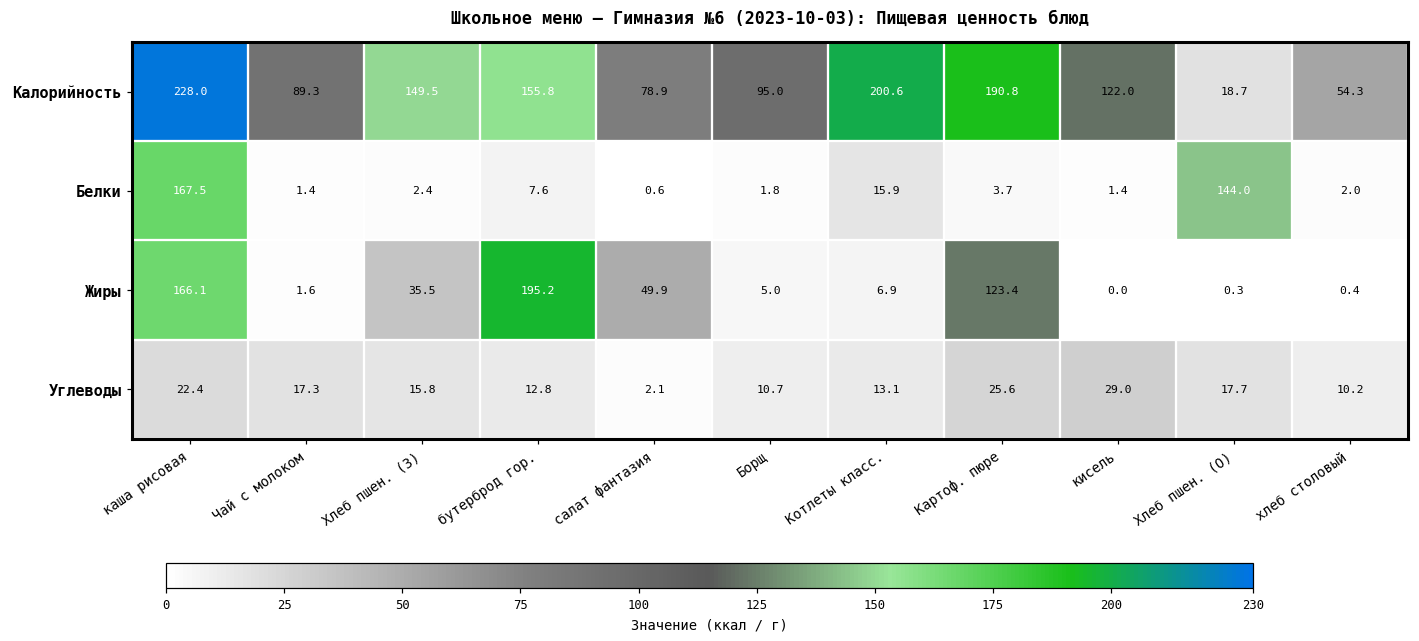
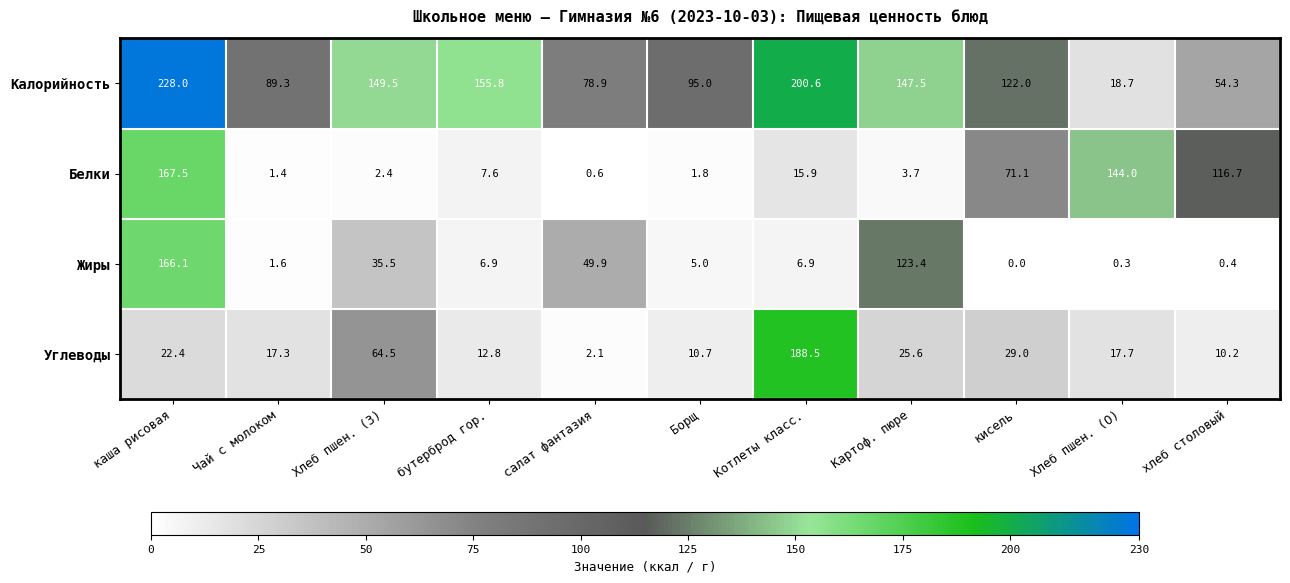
  {
    "Калорийность": {
      "каша рисовая": 228.0,
      "Чай с молоком": 89.3,
      "Хлеб пшен. (З)": 149.5,
      "бутерброд гор.": 155.8,
      "салат фантазия": 78.9,
      "Борщ": 95.0,
      "Котлеты класс.": 200.6,
-     "Картоф. пюре": 190.8,
+     "Картоф. пюре": 147.5,
      "кисель": 122.0,
      "Хлеб пшен. (О)": 18.7,
      "хлеб столовый": 54.3
    },
    "Белки": {
      "каша рисовая": 167.5,
      "Чай с молоком": 1.4,
      "Хлеб пшен. (З)": 2.4,
      "бутерброд гор.": 7.6,
      "салат фантазия": 0.6,
      "Борщ": 1.8,
      "Котлеты класс.": 15.9,
      "Картоф. пюре": 3.7,
-     "кисель": 1.4,
+     "кисель": 71.1,
      "Хлеб пшен. (О)": 144.0,
-     "хлеб столовый": 2.0
+     "хлеб столовый": 116.7
    },
    "Жиры": {
      "каша рисовая": 166.1,
      "Чай с молоком": 1.6,
      "Хлеб пшен. (З)": 35.5,
-     "бутерброд гор.": 195.2,
+     "бутерброд гор.": 6.9,
      "салат фантазия": 49.9,
      "Борщ": 5.0,
      "Котлеты класс.": 6.9,
      "Картоф. пюре": 123.4,
      "кисель": 0.0,
      "Хлеб пшен. (О)": 0.3,
      "хлеб столовый": 0.4
    },
    "Углеводы": {
      "каша рисовая": 22.4,
      "Чай с молоком": 17.3,
-     "Хлеб пшен. (З)": 15.8,
+     "Хлеб пшен. (З)": 64.5,
      "бутерброд гор.": 12.8,
      "салат фантазия": 2.1,
      "Борщ": 10.7,
-     "Котлеты класс.": 13.1,
+     "Котлеты класс.": 188.5,
      "Картоф. пюре": 25.6,
      "кисель": 29.0,
      "Хлеб пшен. (О)": 17.7,
      "хлеб столовый": 10.2
    }
  }
